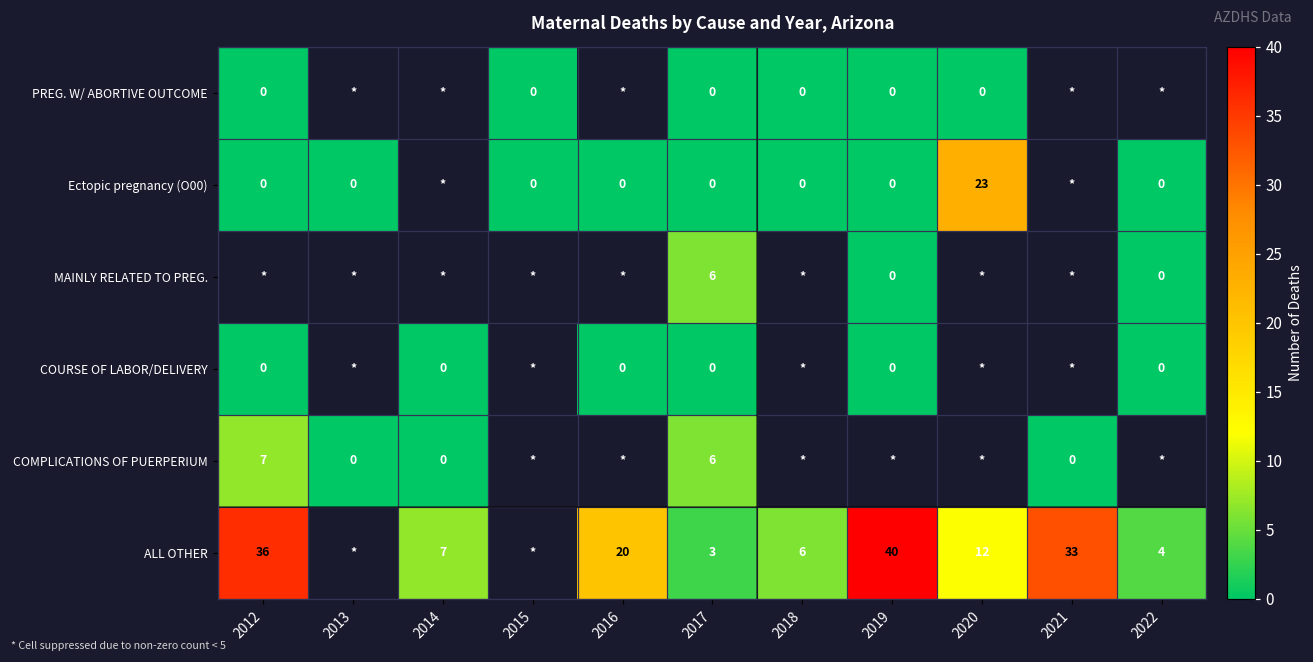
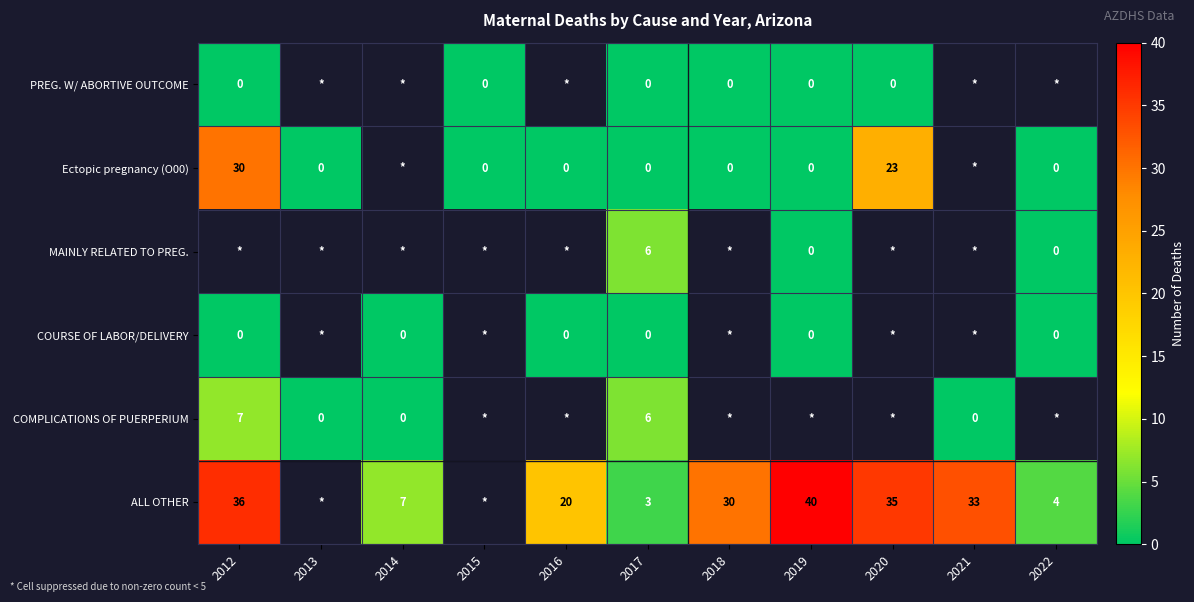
  {
    "PREG. W/ ABORTIVE OUTCOME": {
      "2012": 0,
      "2015": 0,
      "2017": 0,
      "2018": 0,
      "2019": 0,
      "2020": 0
    },
    "Ectopic pregnancy (O00)": {
-     "2012": 0,
+     "2012": 30,
      "2013": 0,
      "2015": 0,
      "2016": 0,
      "2017": 0,
      "2018": 0,
      "2019": 0,
      "2020": 23,
      "2022": 0
    },
    "MAINLY RELATED TO PREG.": {
      "2017": 6,
      "2019": 0,
      "2022": 0
    },
    "COURSE OF LABOR/DELIVERY": {
      "2012": 0,
      "2014": 0,
      "2016": 0,
      "2017": 0,
      "2019": 0,
      "2022": 0
    },
    "COMPLICATIONS OF PUERPERIUM": {
      "2012": 7,
      "2013": 0,
      "2014": 0,
      "2017": 6,
      "2021": 0
    },
    "ALL OTHER": {
      "2012": 36,
      "2014": 7,
      "2016": 20,
      "2017": 3,
-     "2018": 6,
+     "2018": 30,
      "2019": 40,
-     "2020": 12,
+     "2020": 35,
      "2021": 33,
      "2022": 4
    }
  }
